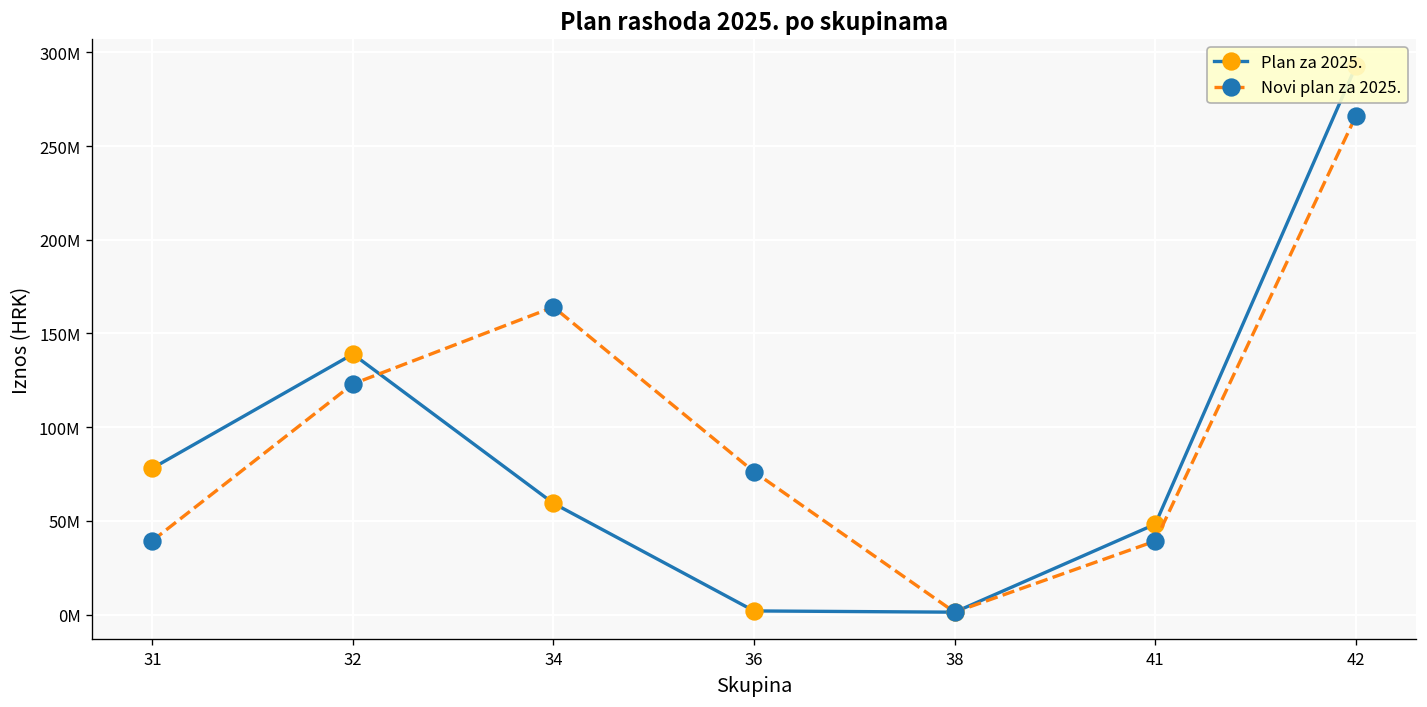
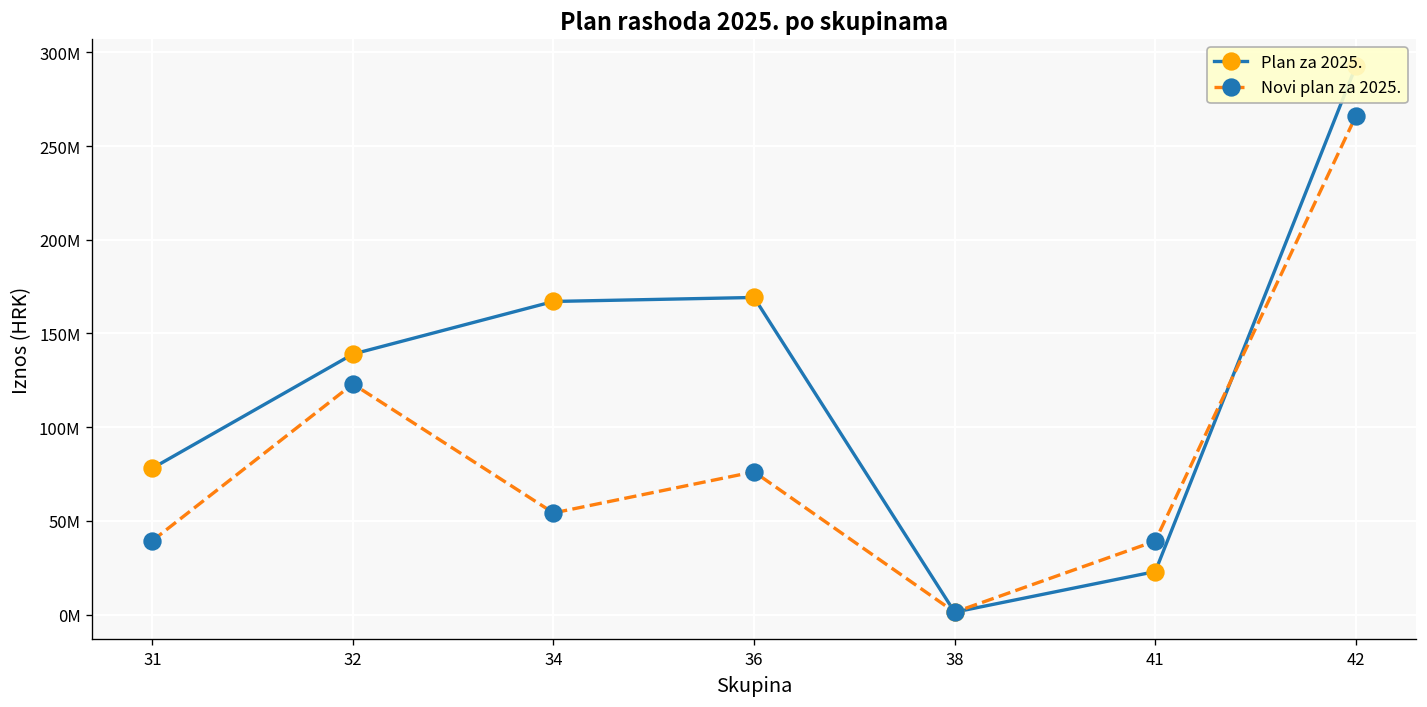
  {
    "Plan za 2025.": {
      "31": 78000000,
      "32": 139000000,
-     "34": 59000000,
-     "36": 2000000,
-     "41": 48000000
+     "34": 167000000,
+     "36": 169000000,
+     "41": 23000000
    },
    "Novi plan za 2025.": {
      "31": 39000000,
      "32": 123000000,
-     "34": 164000000,
+     "34": 54000000,
      "36": 76000000,
      "41": 39000000,
      "42": 266000000
    }
  }
